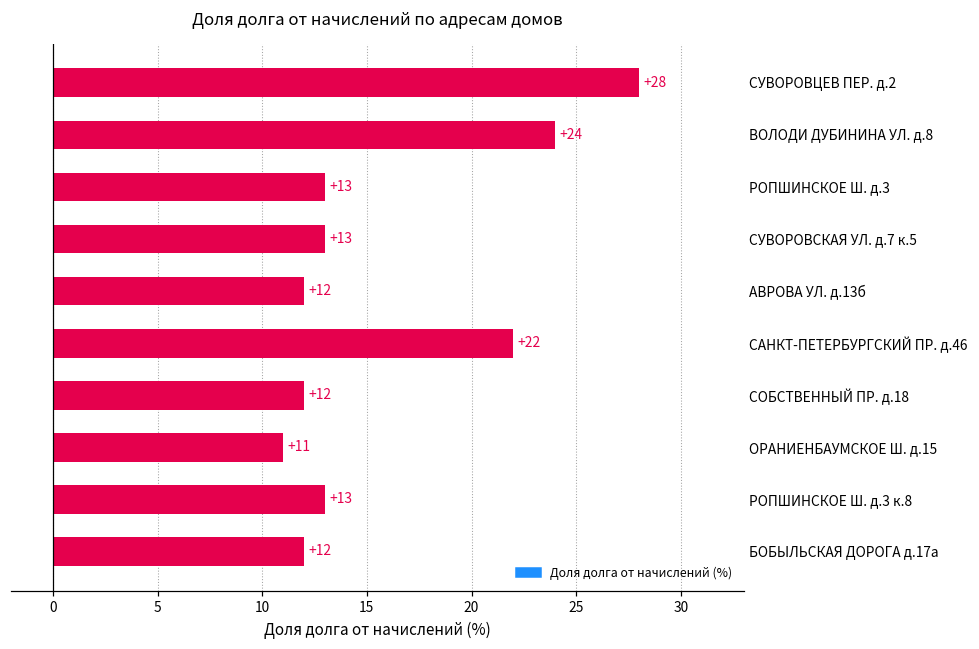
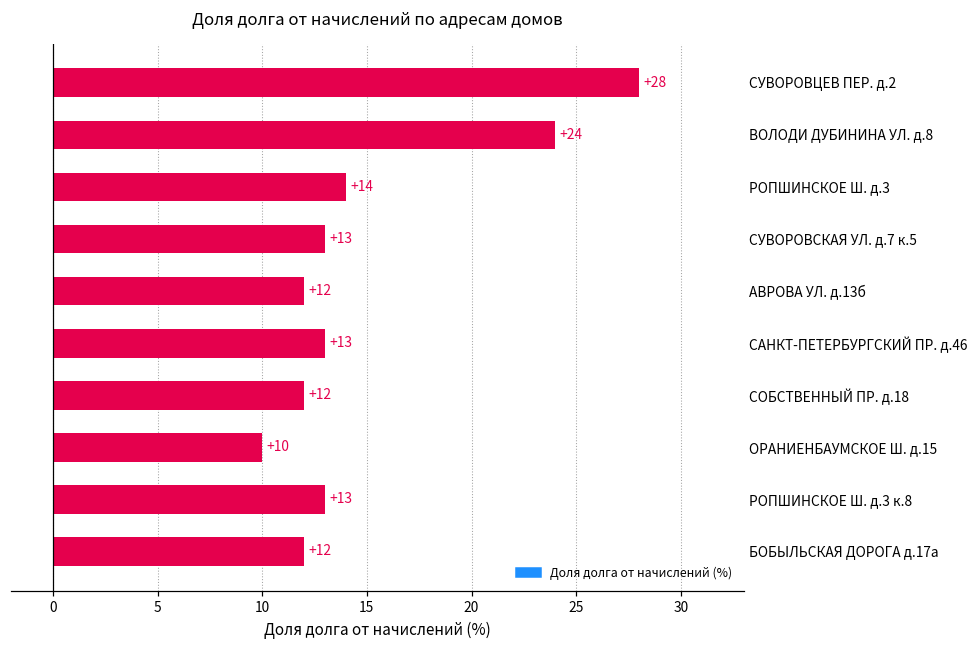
  {
    "СУВОРОВЦЕВ ПЕР. д.2": "+28",
    "ВОЛОДИ ДУБИНИНА УЛ. д.8": "+24",
-   "РОПШИНСКОЕ Ш. д.3": "+13",
+   "РОПШИНСКОЕ Ш. д.3": "+14",
    "СУВОРОВСКАЯ УЛ. д.7 к.5": "+13",
    "АВРОВА УЛ. д.13б": "+12",
-   "САНКТ-ПЕТЕРБУРГСКИЙ ПР. д.46": "+22",
+   "САНКТ-ПЕТЕРБУРГСКИЙ ПР. д.46": "+13",
    "СОБСТВЕННЫЙ ПР. д.18": "+12",
-   "ОРАНИЕНБАУМСКОЕ Ш. д.15": "+11",
+   "ОРАНИЕНБАУМСКОЕ Ш. д.15": "+10",
    "РОПШИНСКОЕ Ш. д.3 к.8": "+13",
    "БОБЫЛЬСКАЯ ДОРОГА д.17а": "+12"
  }
